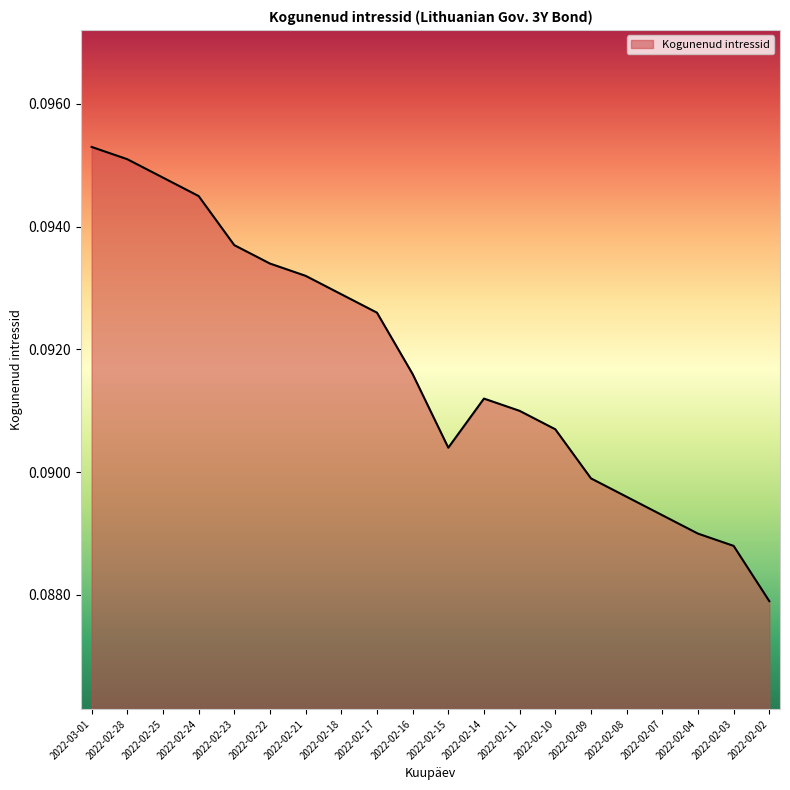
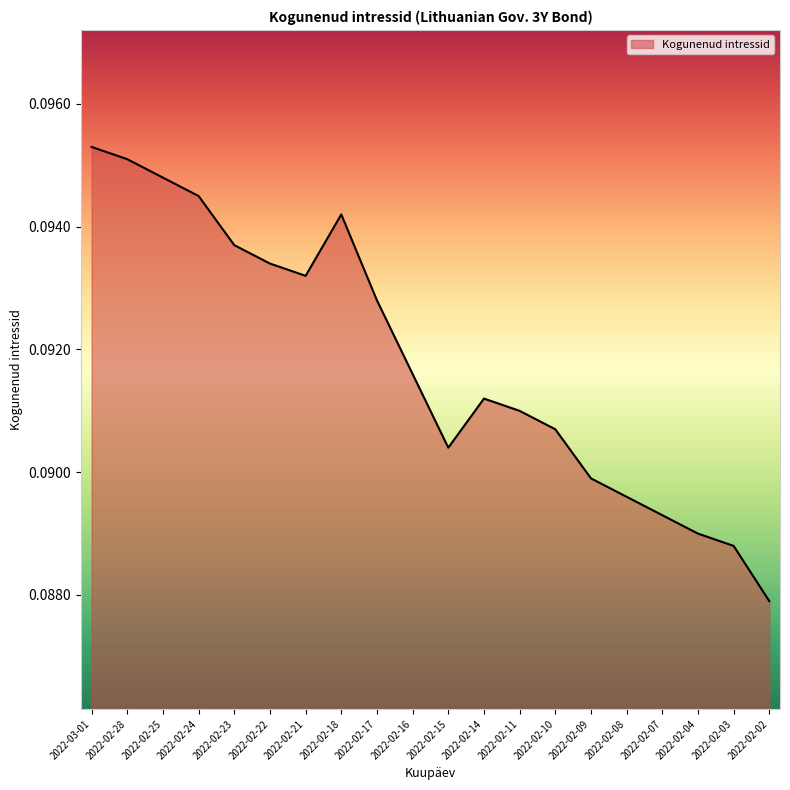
  {
    "2022-03-01": 0.0953,
    "2022-02-28": 0.0951,
    "2022-02-25": 0.0948,
    "2022-02-24": 0.0945,
    "2022-02-23": 0.0937,
    "2022-02-22": 0.0934,
    "2022-02-21": 0.0932,
-   "2022-02-18": 0.0929,
-   "2022-02-17": 0.0926,
+   "2022-02-18": 0.0942,
+   "2022-02-17": 0.0928,
    "2022-02-16": 0.0916,
    "2022-02-15": 0.0904,
    "2022-02-14": 0.0912,
    "2022-02-11": 0.0910,
    "2022-02-10": 0.0907,
    "2022-02-09": 0.0899,
    "2022-02-08": 0.0896,
    "2022-02-07": 0.0893,
    "2022-02-04": 0.0890,
    "2022-02-03": 0.0888,
    "2022-02-02": 0.0879
  }
